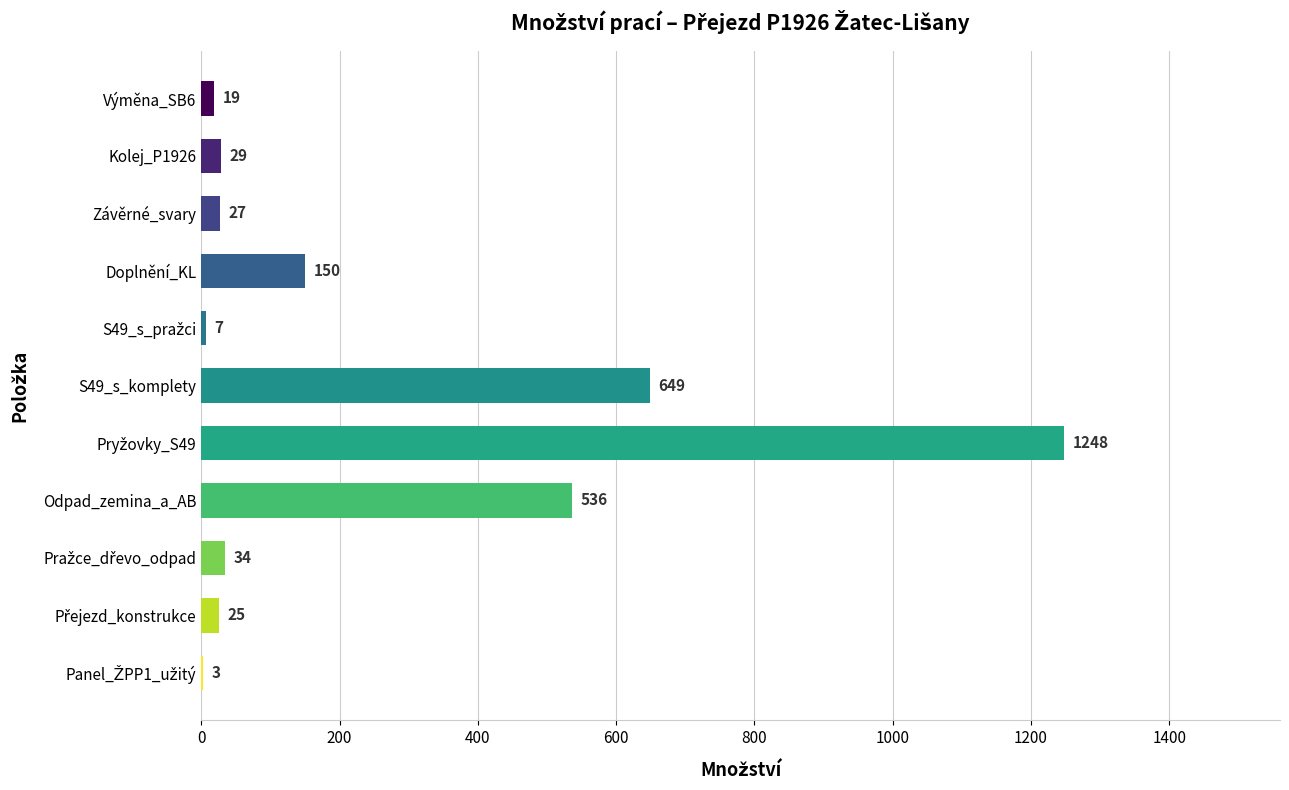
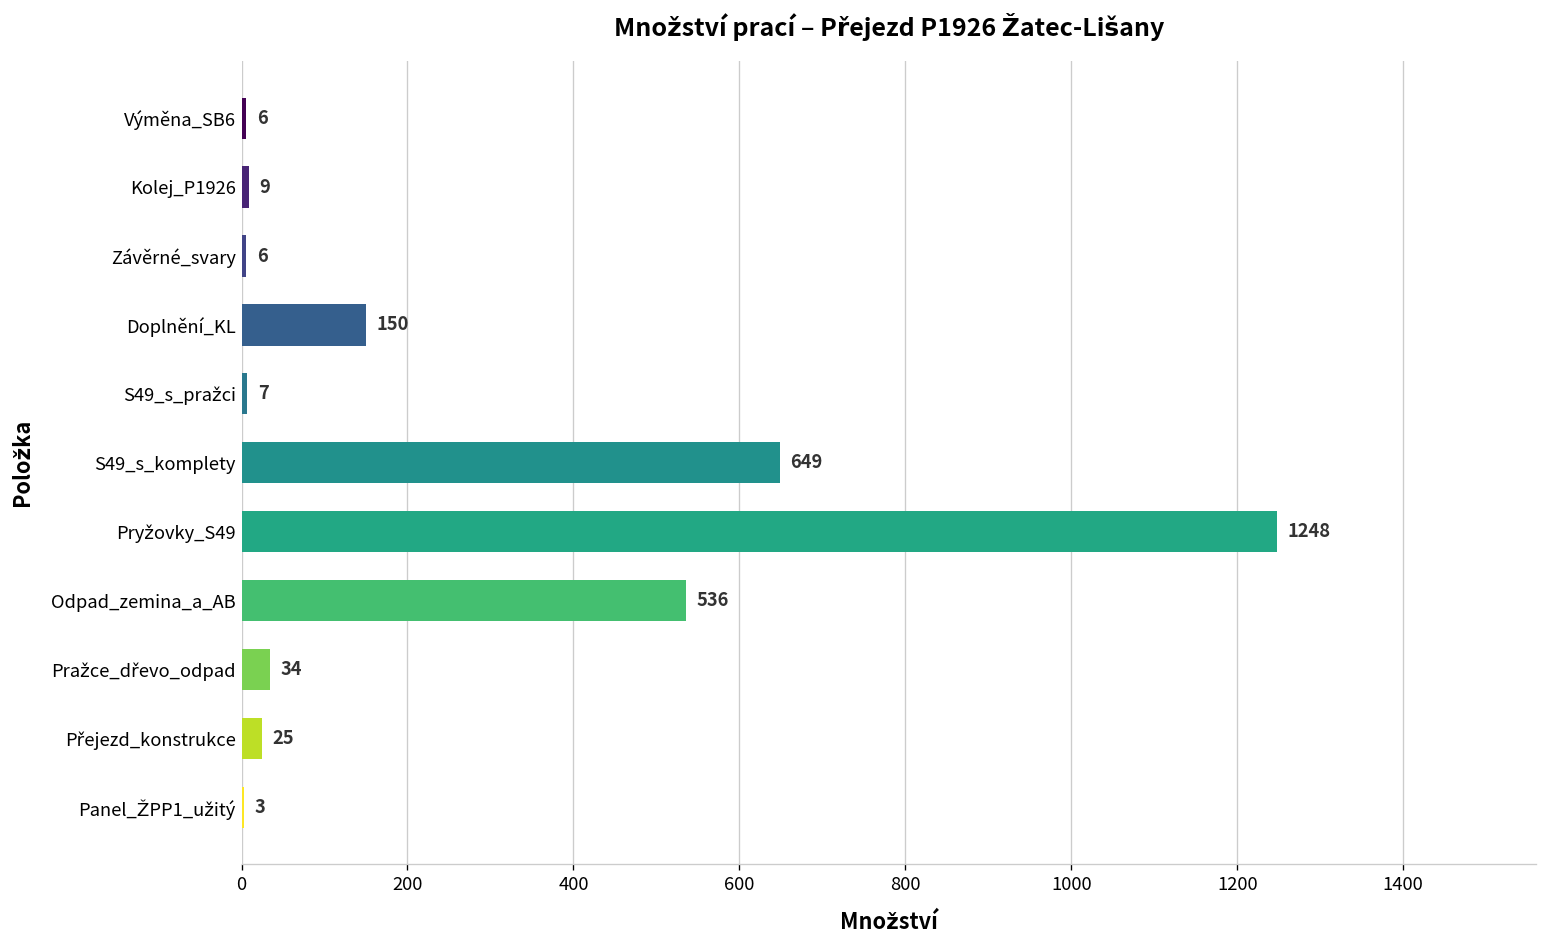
  {
-   "Výměna_SB6": 19,
-   "Kolej_P1926": 29,
-   "Závěrné_svary": 27,
+   "Výměna_SB6": 6,
+   "Kolej_P1926": 9,
+   "Závěrné_svary": 6,
    "Doplnění_KL": 150,
    "S49_s_pražci": 7,
    "S49_s_komplety": 649,
    "Pryžovky_S49": 1248,
    "Odpad_zemina_a_AB": 536,
    "Pražce_dřevo_odpad": 34,
    "Přejezd_konstrukce": 25,
    "Panel_ŽPP1_užitý": 3
  }
